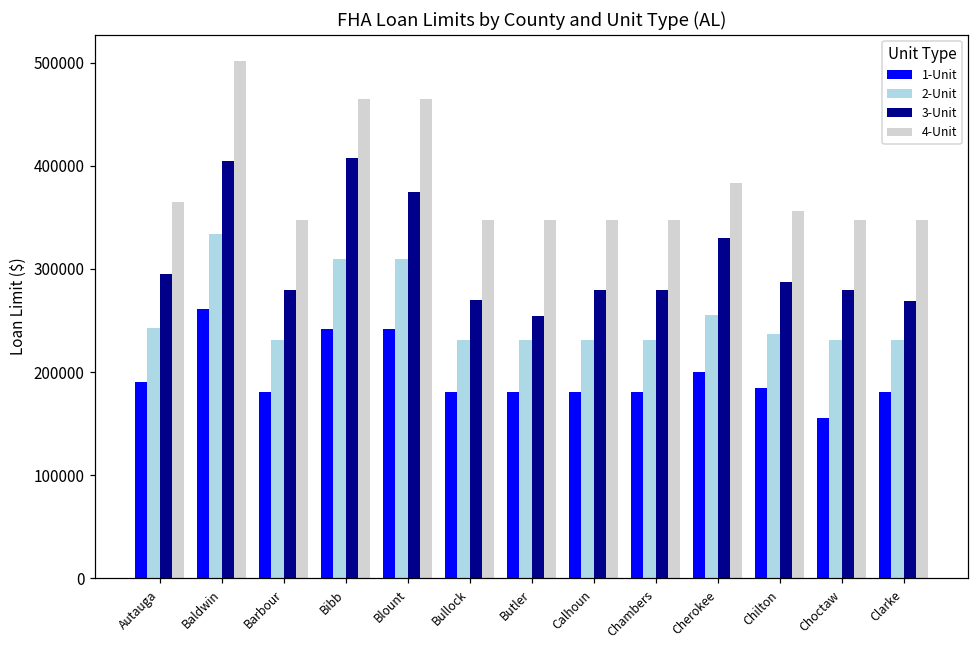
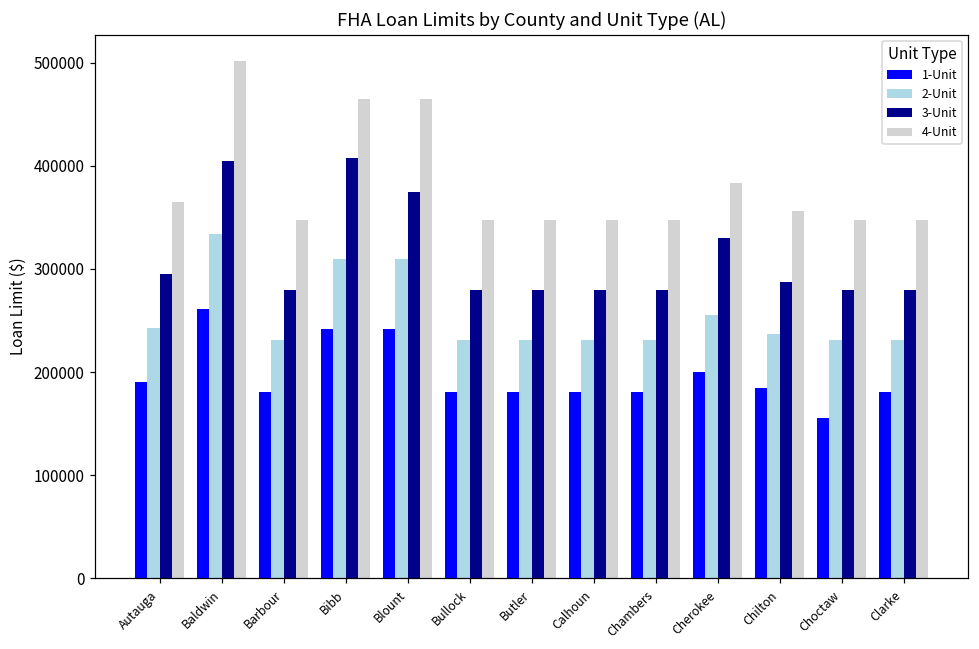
  {
    "1-Unit": {
      "Autauga": 190000,
      "Baldwin": 260000,
      "Barbour": 180000,
      "Bibb": 240000,
      "Blount": 240000,
      "Bullock": 180000,
      "Butler": 180000,
      "Calhoun": 180000,
      "Chambers": 180000,
      "Cherokee": 200000,
      "Chilton": 190000,
      "Choctaw": 160000,
      "Clarke": 180000
    },
    "3-Unit": {
      "Autauga": 300000,
      "Baldwin": 410000,
      "Barbour": 280000,
      "Bibb": 410000,
      "Blount": 380000,
-     "Bullock": 270000,
-     "Butler": 250000,
+     "Bullock": 280000,
+     "Butler": 280000,
      "Calhoun": 280000,
      "Chambers": 280000,
      "Cherokee": 330000,
      "Chilton": 290000,
      "Choctaw": 280000,
-     "Clarke": 270000
+     "Clarke": 280000
    }
  }
